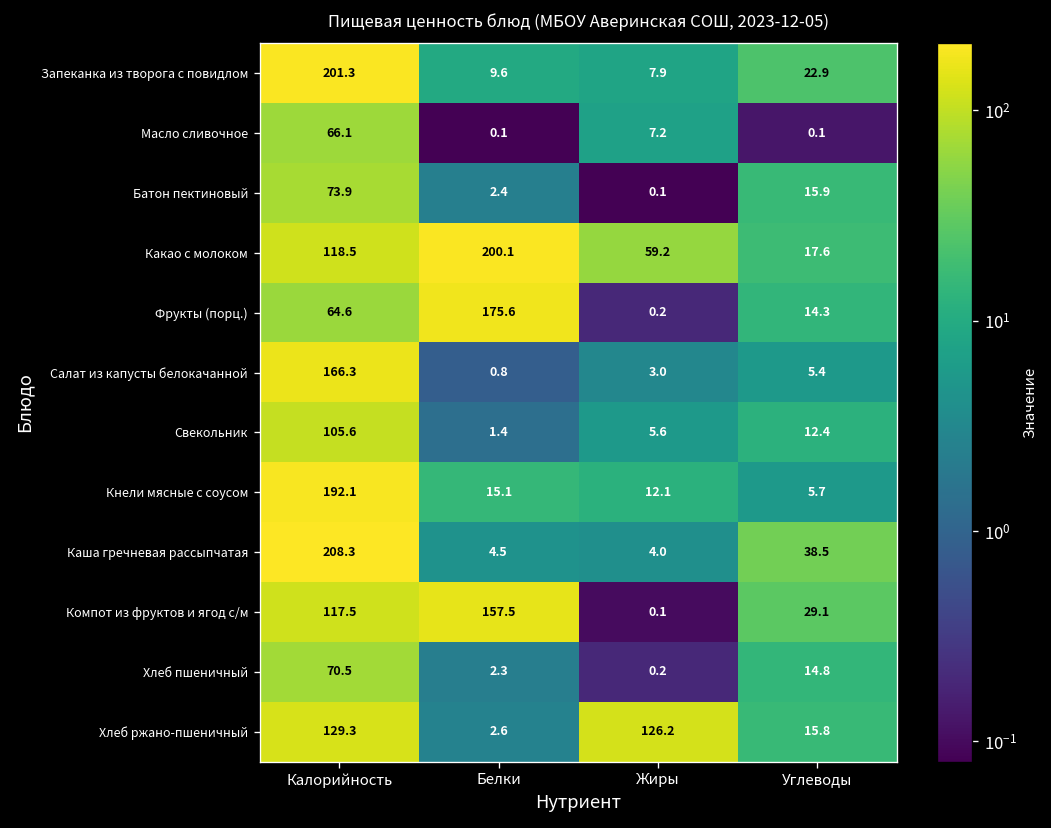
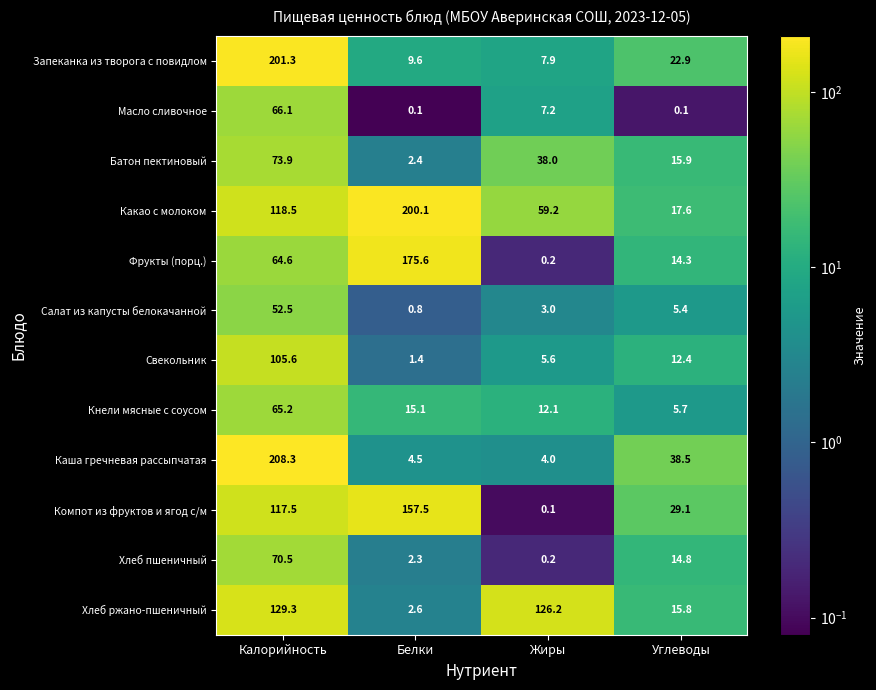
  {
    "Запеканка из творога с повидлом": {
      "Калорийность": 201.3,
      "Белки": 9.6,
      "Жиры": 7.9,
      "Углеводы": 22.9
    },
    "Масло сливочное": {
      "Калорийность": 66.1,
      "Белки": 0.1,
      "Жиры": 7.2,
      "Углеводы": 0.1
    },
    "Батон пектиновый": {
      "Калорийность": 73.9,
      "Белки": 2.4,
-     "Жиры": 0.1,
+     "Жиры": 38.0,
      "Углеводы": 15.9
    },
    "Какао с молоком": {
      "Калорийность": 118.5,
      "Белки": 200.1,
      "Жиры": 59.2,
      "Углеводы": 17.6
    },
    "Фрукты (порц.)": {
      "Калорийность": 64.6,
      "Белки": 175.6,
      "Жиры": 0.2,
      "Углеводы": 14.3
    },
    "Салат из капусты белокачанной": {
-     "Калорийность": 166.3,
+     "Калорийность": 52.5,
      "Белки": 0.8,
      "Жиры": 3.0,
      "Углеводы": 5.4
    },
    "Свекольник": {
      "Калорийность": 105.6,
      "Белки": 1.4,
      "Жиры": 5.6,
      "Углеводы": 12.4
    },
    "Кнели мясные с соусом": {
-     "Калорийность": 192.1,
+     "Калорийность": 65.2,
      "Белки": 15.1,
      "Жиры": 12.1,
      "Углеводы": 5.7
    },
    "Каша гречневая рассыпчатая": {
      "Калорийность": 208.3,
      "Белки": 4.5,
      "Жиры": 4.0,
      "Углеводы": 38.5
    },
    "Компот из фруктов и ягод с/м": {
      "Калорийность": 117.5,
      "Белки": 157.5,
      "Жиры": 0.1,
      "Углеводы": 29.1
    },
    "Хлеб пшеничный": {
      "Калорийность": 70.5,
      "Белки": 2.3,
      "Жиры": 0.2,
      "Углеводы": 14.8
    },
    "Хлеб ржано-пшеничный": {
      "Калорийность": 129.3,
      "Белки": 2.6,
      "Жиры": 126.2,
      "Углеводы": 15.8
    }
  }
